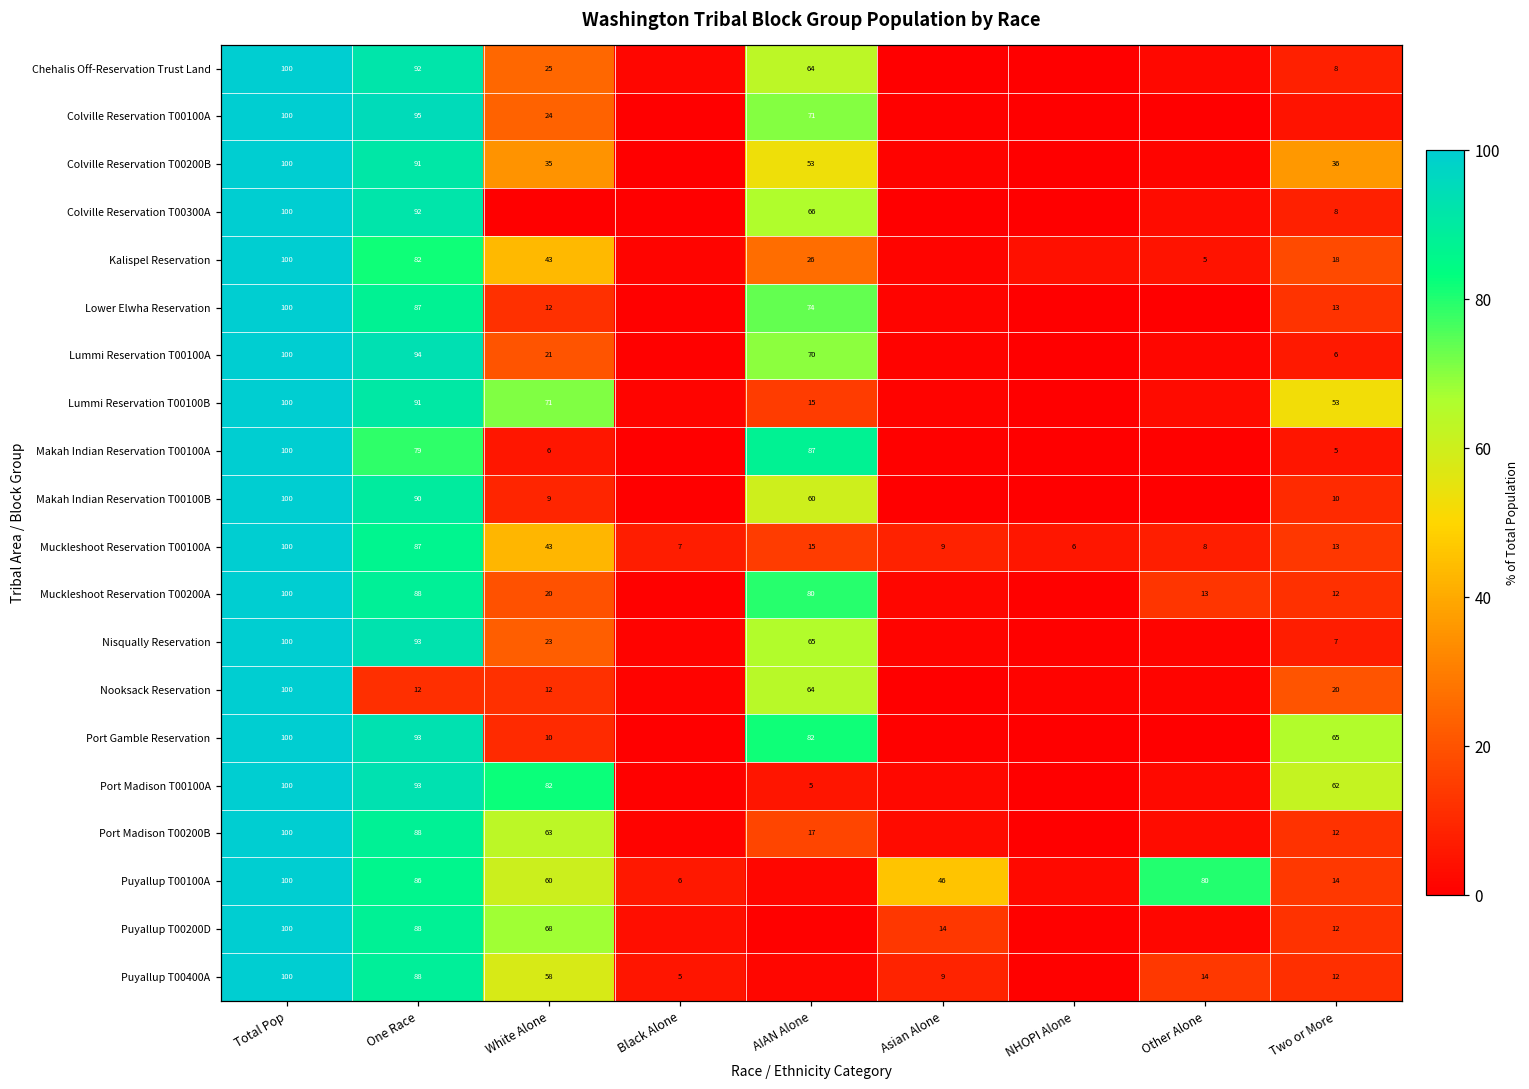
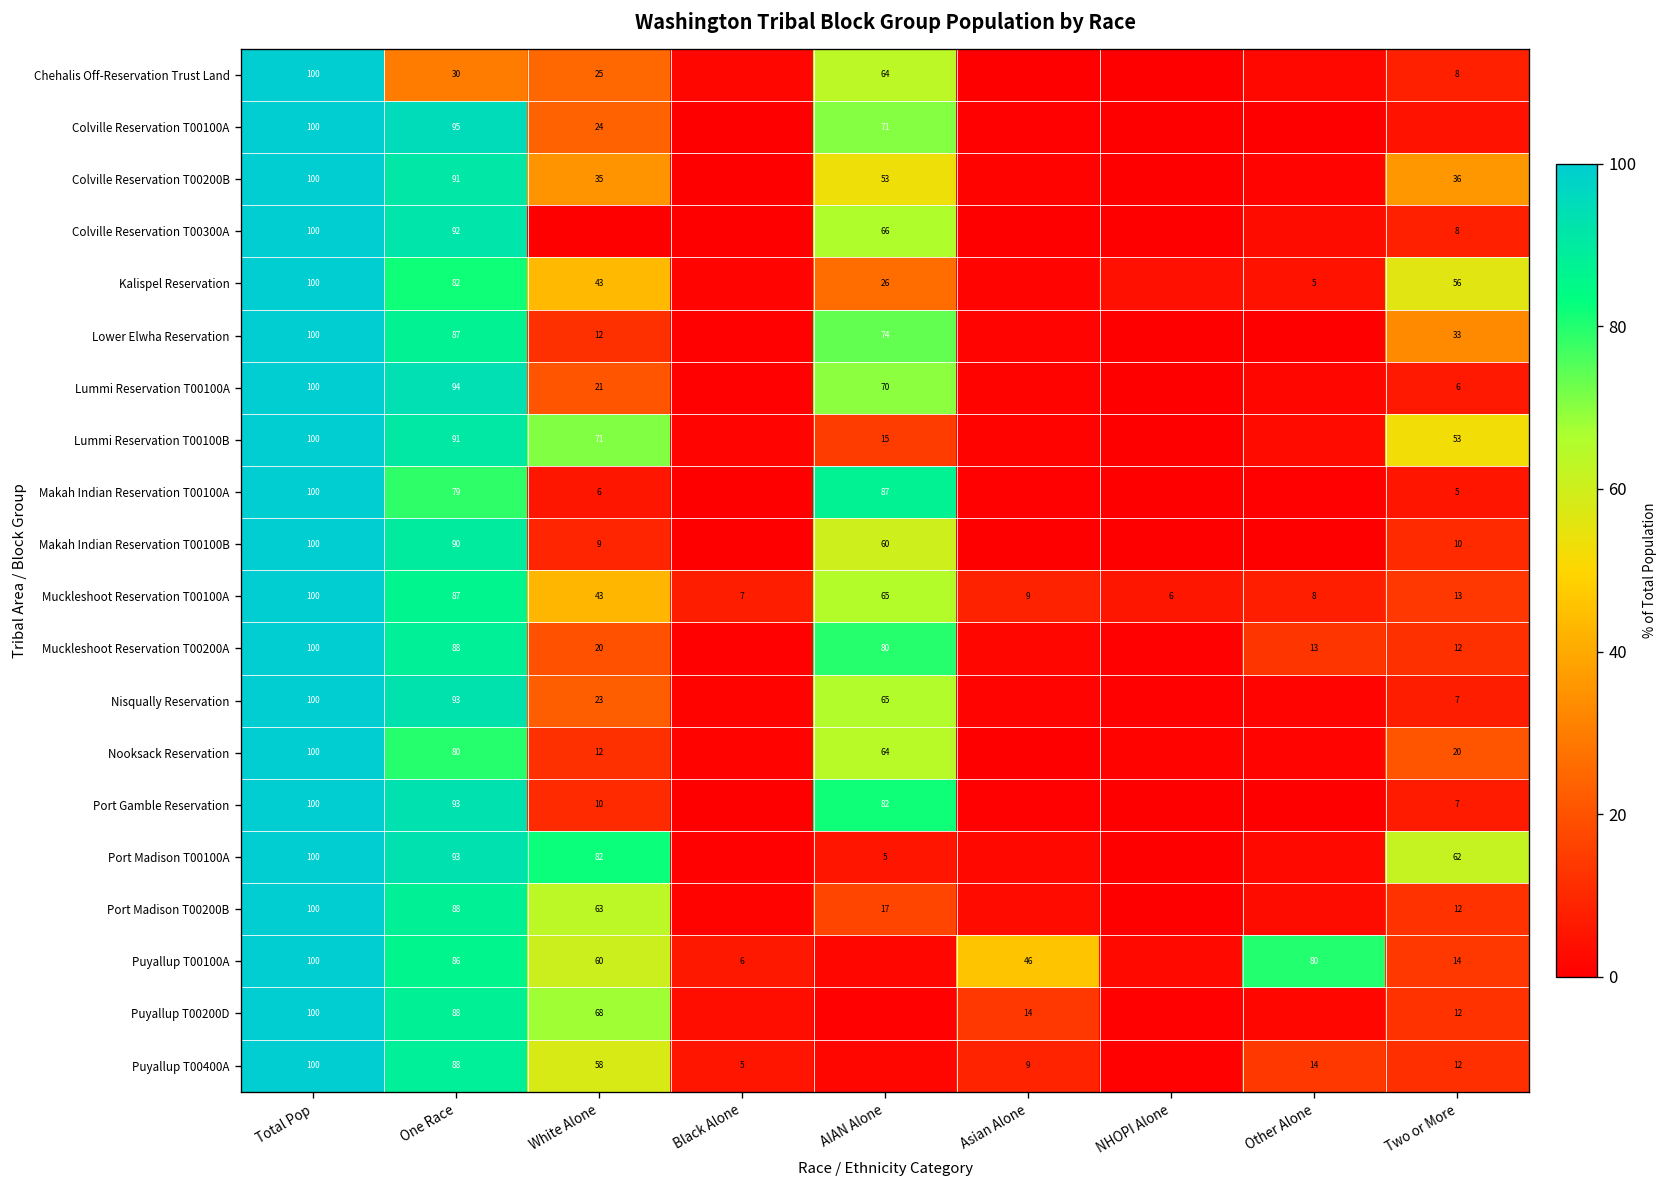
  {
    "Chehalis Off-Reservation Trust Land": {
      "Total Pop": 100,
-     "One Race": 92,
+     "One Race": 30,
      "White Alone": 25,
      "AIAN Alone": 64,
      "Two or More": 8
    },
    "Colville Reservation T00100A": {
      "Total Pop": 100,
      "One Race": 95,
      "White Alone": 24,
      "AIAN Alone": 71
    },
    "Colville Reservation T00200B": {
      "Total Pop": 100,
      "One Race": 91,
      "White Alone": 35,
      "AIAN Alone": 53,
      "Two or More": 36
    },
    "Colville Reservation T00300A": {
      "Total Pop": 100,
      "One Race": 92,
      "AIAN Alone": 66,
      "Two or More": 8
    },
    "Kalispel Reservation": {
      "Total Pop": 100,
      "One Race": 82,
      "White Alone": 43,
      "AIAN Alone": 26,
      "Other Alone": 5,
-     "Two or More": 18
+     "Two or More": 56
    },
    "Lower Elwha Reservation": {
      "Total Pop": 100,
      "One Race": 87,
      "White Alone": 12,
      "AIAN Alone": 74,
-     "Two or More": 13
+     "Two or More": 33
    },
    "Lummi Reservation T00100A": {
      "Total Pop": 100,
      "One Race": 94,
      "White Alone": 21,
      "AIAN Alone": 70,
      "Two or More": 6
    },
    "Lummi Reservation T00100B": {
      "Total Pop": 100,
      "One Race": 91,
      "White Alone": 71,
      "AIAN Alone": 15,
      "Two or More": 53
    },
    "Makah Indian Reservation T00100A": {
      "Total Pop": 100,
      "One Race": 79,
      "White Alone": 6,
      "AIAN Alone": 87,
      "Two or More": 5
    },
    "Makah Indian Reservation T00100B": {
      "Total Pop": 100,
      "One Race": 90,
      "White Alone": 9,
      "AIAN Alone": 60,
      "Two or More": 10
    },
    "Muckleshoot Reservation T00100A": {
      "Total Pop": 100,
      "One Race": 87,
      "White Alone": 43,
      "Black Alone": 7,
-     "AIAN Alone": 15,
+     "AIAN Alone": 65,
      "Asian Alone": 9,
      "NHOPI Alone": 6,
      "Other Alone": 8,
      "Two or More": 13
    },
    "Muckleshoot Reservation T00200A": {
      "Total Pop": 100,
      "One Race": 88,
      "White Alone": 20,
      "AIAN Alone": 80,
      "Other Alone": 13,
      "Two or More": 12
    },
    "Nisqually Reservation": {
      "Total Pop": 100,
      "One Race": 93,
      "White Alone": 23,
      "AIAN Alone": 65,
      "Two or More": 7
    },
    "Nooksack Reservation": {
      "Total Pop": 100,
-     "One Race": 12,
+     "One Race": 80,
      "White Alone": 12,
      "AIAN Alone": 64,
      "Two or More": 20
    },
    "Port Gamble Reservation": {
      "Total Pop": 100,
      "One Race": 93,
      "White Alone": 10,
      "AIAN Alone": 82,
-     "Two or More": 65
+     "Two or More": 7
    },
    "Port Madison T00100A": {
      "Total Pop": 100,
      "One Race": 93,
      "White Alone": 82,
      "AIAN Alone": 5,
      "Two or More": 62
    },
    "Port Madison T00200B": {
      "Total Pop": 100,
      "One Race": 88,
      "White Alone": 63,
      "AIAN Alone": 17,
      "Two or More": 12
    },
    "Puyallup T00100A": {
      "Total Pop": 100,
      "One Race": 86,
      "White Alone": 60,
      "Black Alone": 6,
      "Asian Alone": 46,
      "Other Alone": 80,
      "Two or More": 14
    },
    "Puyallup T00200D": {
      "Total Pop": 100,
      "One Race": 88,
      "White Alone": 68,
      "Asian Alone": 14,
      "Two or More": 12
    },
    "Puyallup T00400A": {
      "Total Pop": 100,
      "One Race": 88,
      "White Alone": 58,
      "Black Alone": 5,
      "Asian Alone": 9,
      "Other Alone": 14,
      "Two or More": 12
    }
  }
